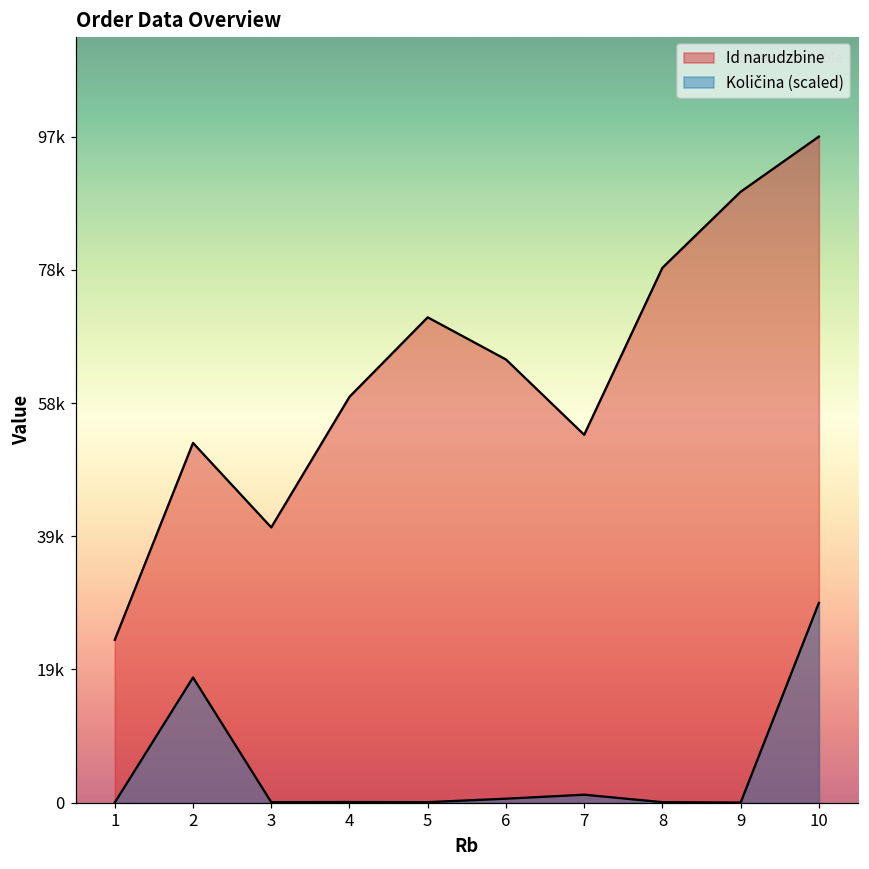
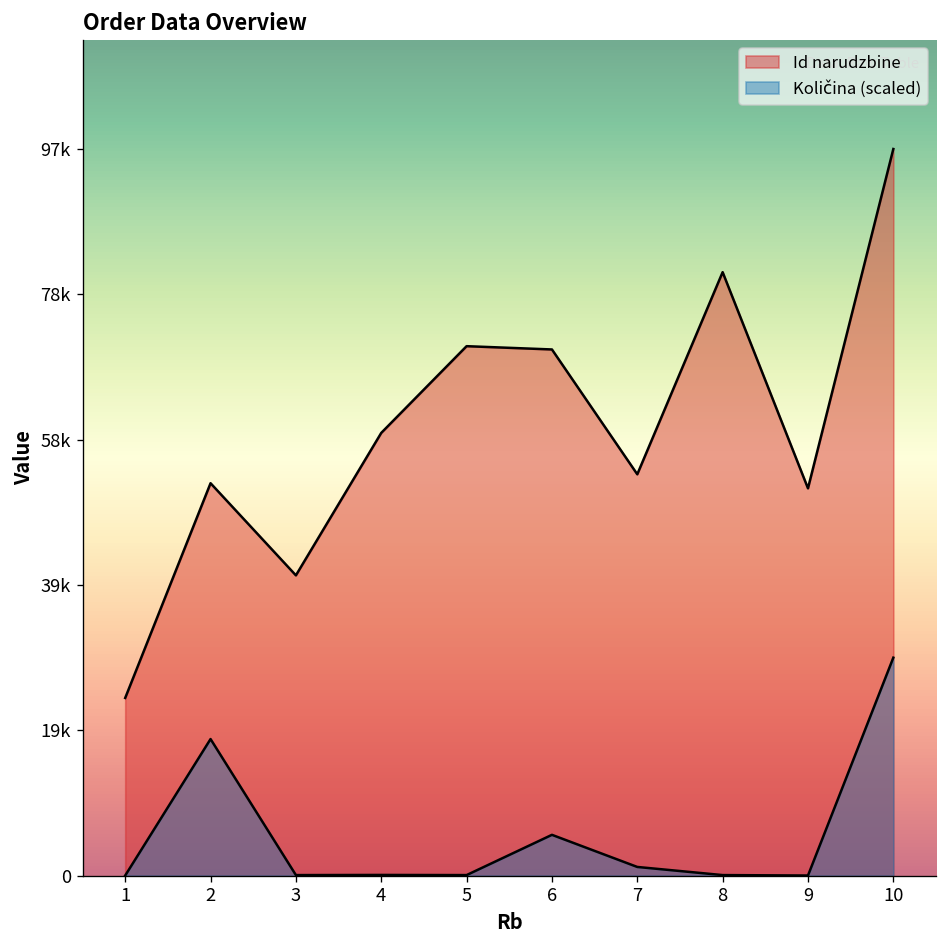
  {
    "Id narudzbine": {
      "1": 24000,
      "2": 53000,
      "3": 40000,
      "4": 60000,
      "5": 71000,
-     "6": 65000,
+     "6": 71000,
      "7": 54000,
-     "8": 79000,
-     "9": 90000,
+     "8": 81000,
+     "9": 52000,
      "10": 98000
    },
    "Količina (scaled)": {
      "1": 0,
      "2": 18000,
      "3": 0,
      "4": 0,
      "5": 0,
-     "6": 1000,
+     "6": 6000,
      "7": 1000,
      "8": 0,
      "9": 0,
      "10": 29000
    }
  }
